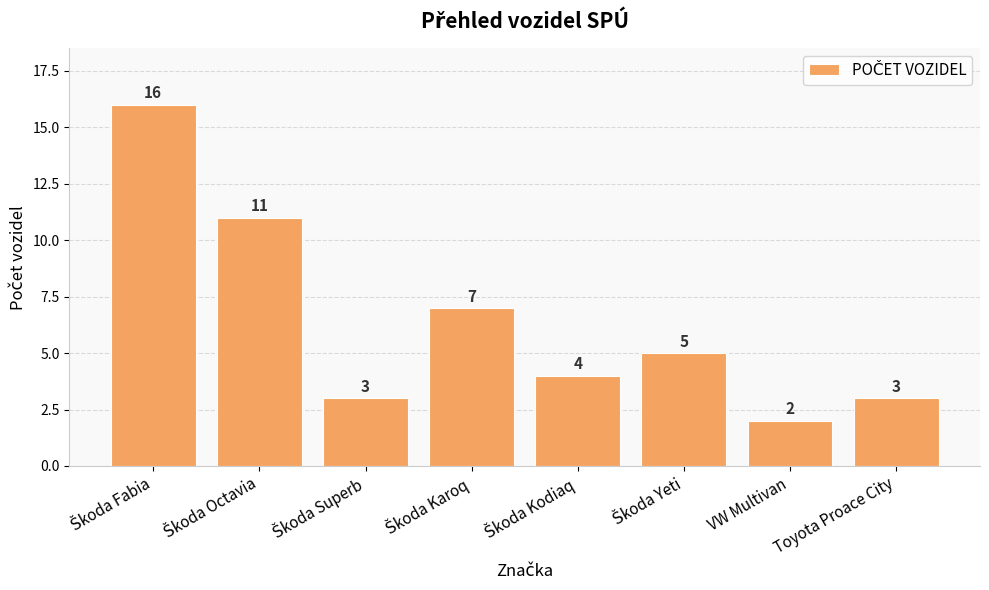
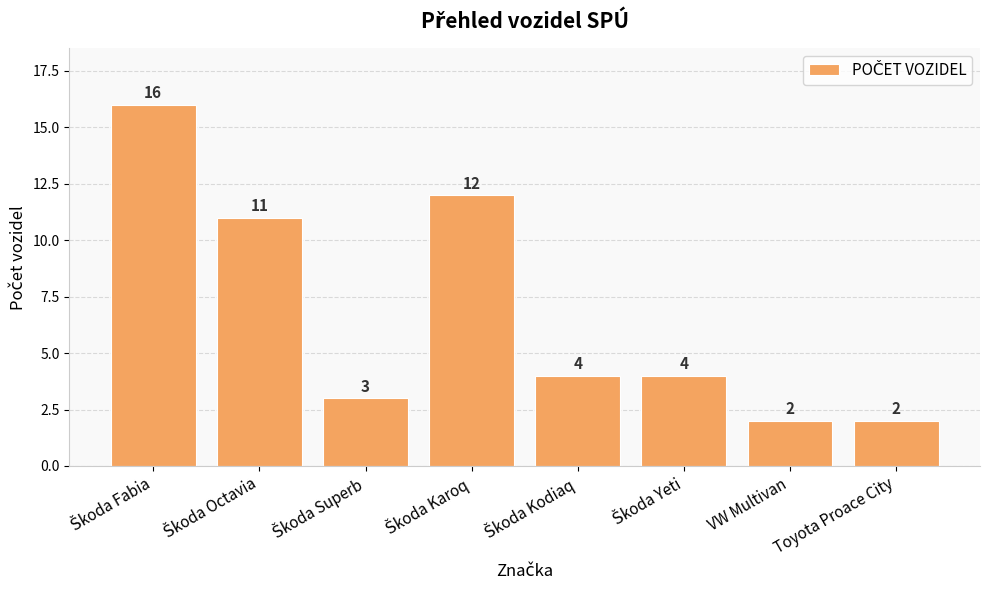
  {
    "Škoda Fabia": 16,
    "Škoda Octavia": 11,
    "Škoda Superb": 3,
-   "Škoda Karoq": 7,
+   "Škoda Karoq": 12,
    "Škoda Kodiaq": 4,
-   "Škoda Yeti": 5,
+   "Škoda Yeti": 4,
    "VW Multivan": 2,
-   "Toyota Proace City": 3
+   "Toyota Proace City": 2
  }
